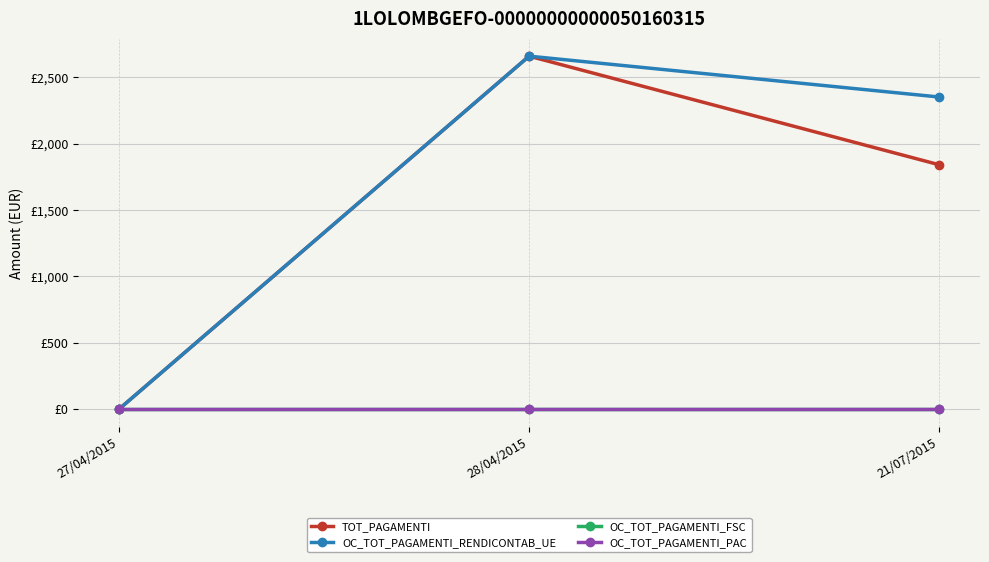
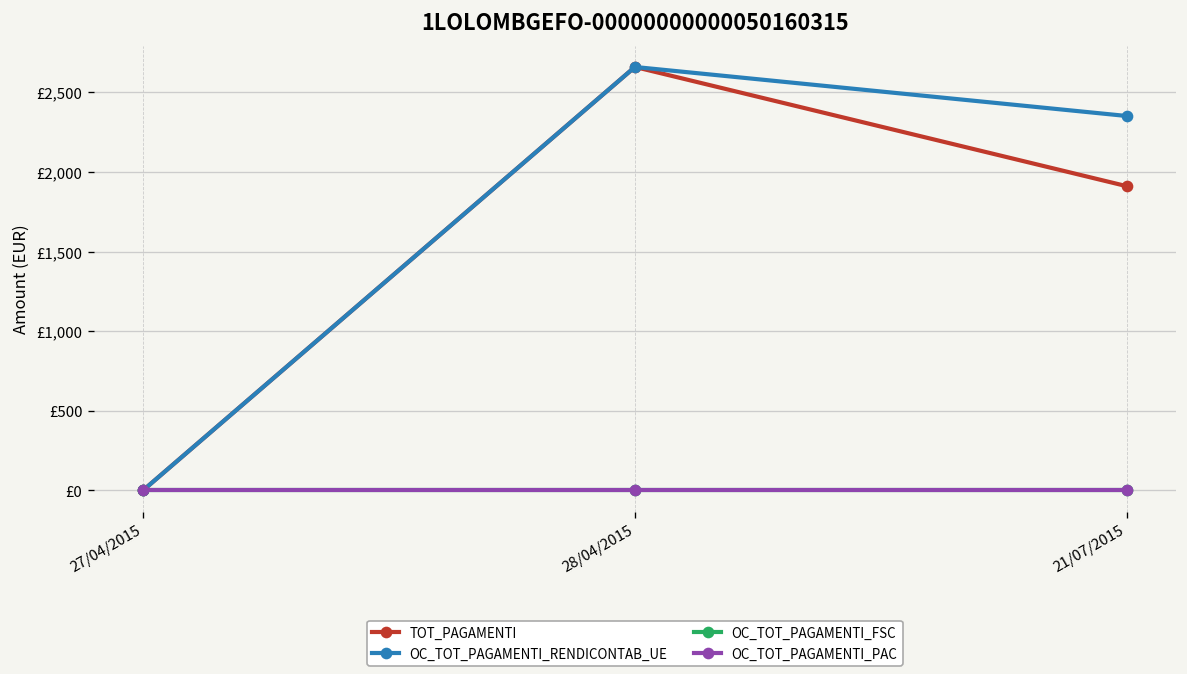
  {
    "TOT_PAGAMENTI": {
-     "21/07/2015": "£1,840"
+     "21/07/2015": "£1,910"
    },
    "OC_TOT_PAGAMENTI_RENDICONTAB_UE": {
      "21/07/2015": "£2,350"
    },
    "OC_TOT_PAGAMENTI_PAC": {
      "28/04/2015": "£0",
      "21/07/2015": "£0"
    }
  }
